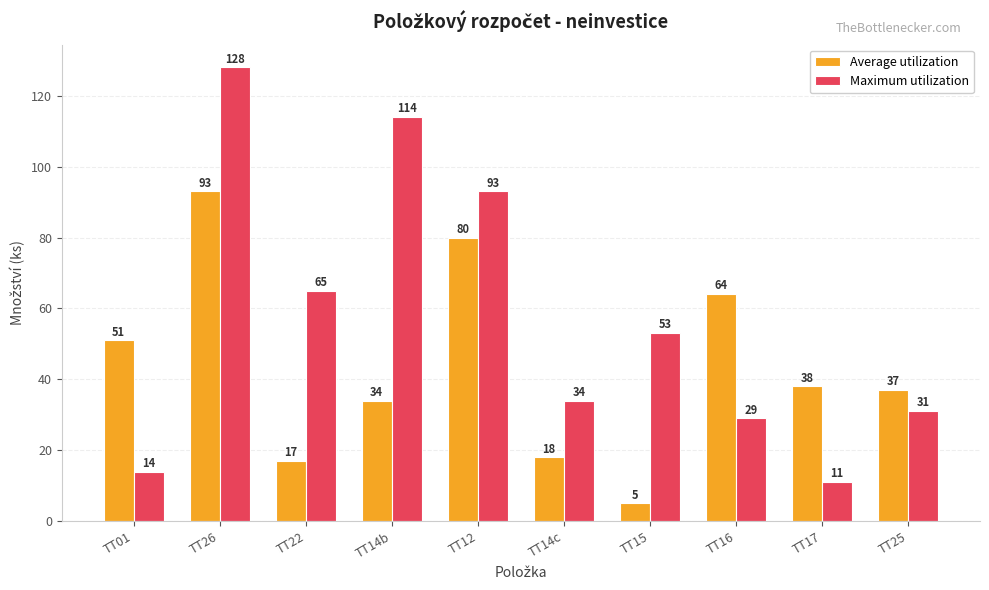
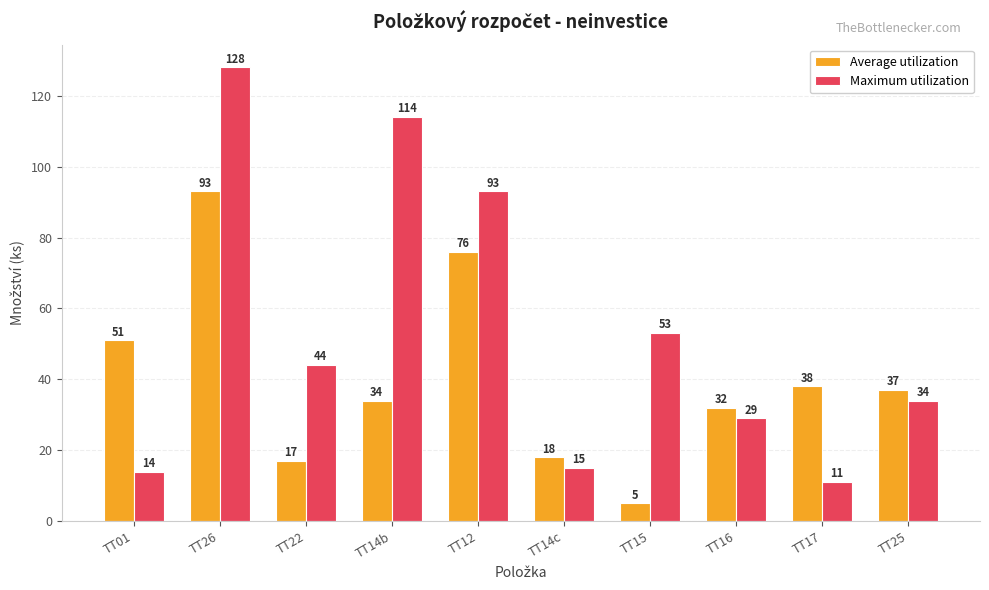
  {
    "Average utilization": {
      "TT01": 51,
      "TT26": 93,
      "TT22": 17,
      "TT14b": 34,
-     "TT12": 80,
+     "TT12": 76,
      "TT14c": 18,
      "TT15": 5,
-     "TT16": 64,
+     "TT16": 32,
      "TT17": 38,
      "TT25": 37
    },
    "Maximum utilization": {
      "TT01": 14,
      "TT26": 128,
-     "TT22": 65,
+     "TT22": 44,
      "TT14b": 114,
      "TT12": 93,
-     "TT14c": 34,
+     "TT14c": 15,
      "TT15": 53,
      "TT16": 29,
      "TT17": 11,
-     "TT25": 31
+     "TT25": 34
    }
  }
